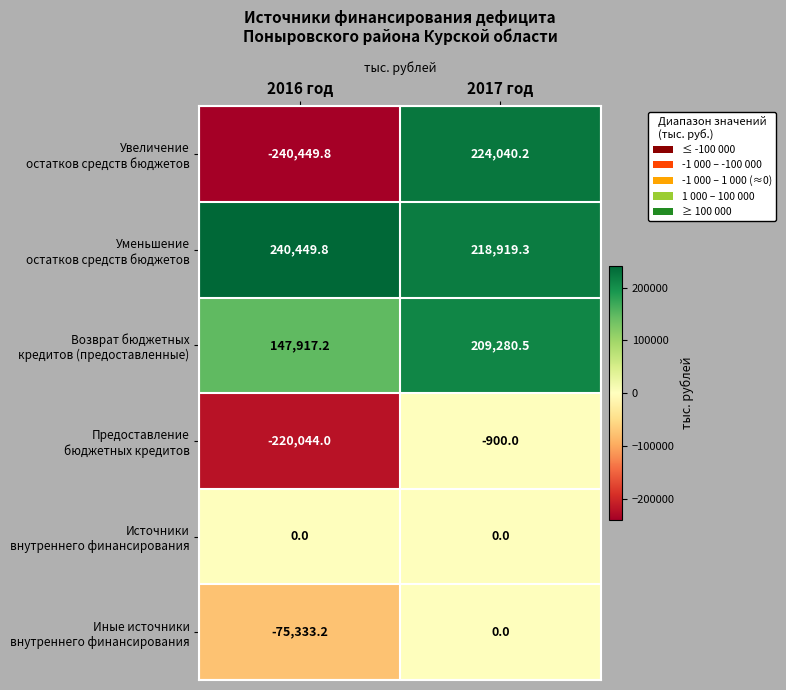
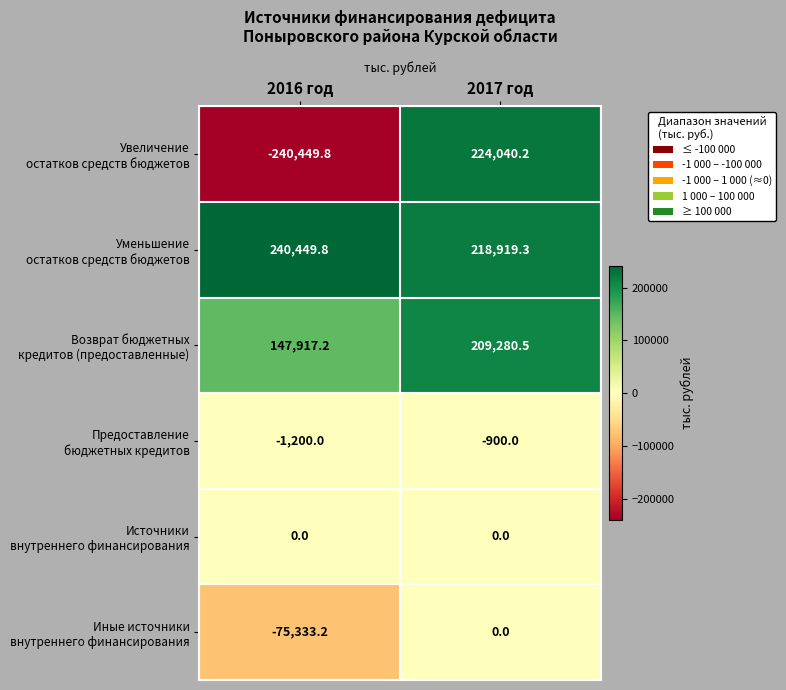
  {
    "Увеличение остатков средств бюджетов": {
      "2016 год": "-240,449.8",
      "2017 год": "224,040.2"
    },
    "Уменьшение остатков средств бюджетов": {
      "2016 год": "240,449.8",
      "2017 год": "218,919.3"
    },
    "Возврат бюджетных кредитов (предоставленные)": {
      "2016 год": "147,917.2",
      "2017 год": "209,280.5"
    },
    "Предоставление бюджетных кредитов": {
-     "2016 год": "-220,044.0",
+     "2016 год": "-1,200.0",
      "2017 год": "-900.0"
    },
    "Источники внутреннего финансирования": {
      "2016 год": "0.0",
      "2017 год": "0.0"
    },
    "Иные источники внутреннего финансирования": {
      "2016 год": "-75,333.2",
      "2017 год": "0.0"
    }
  }
